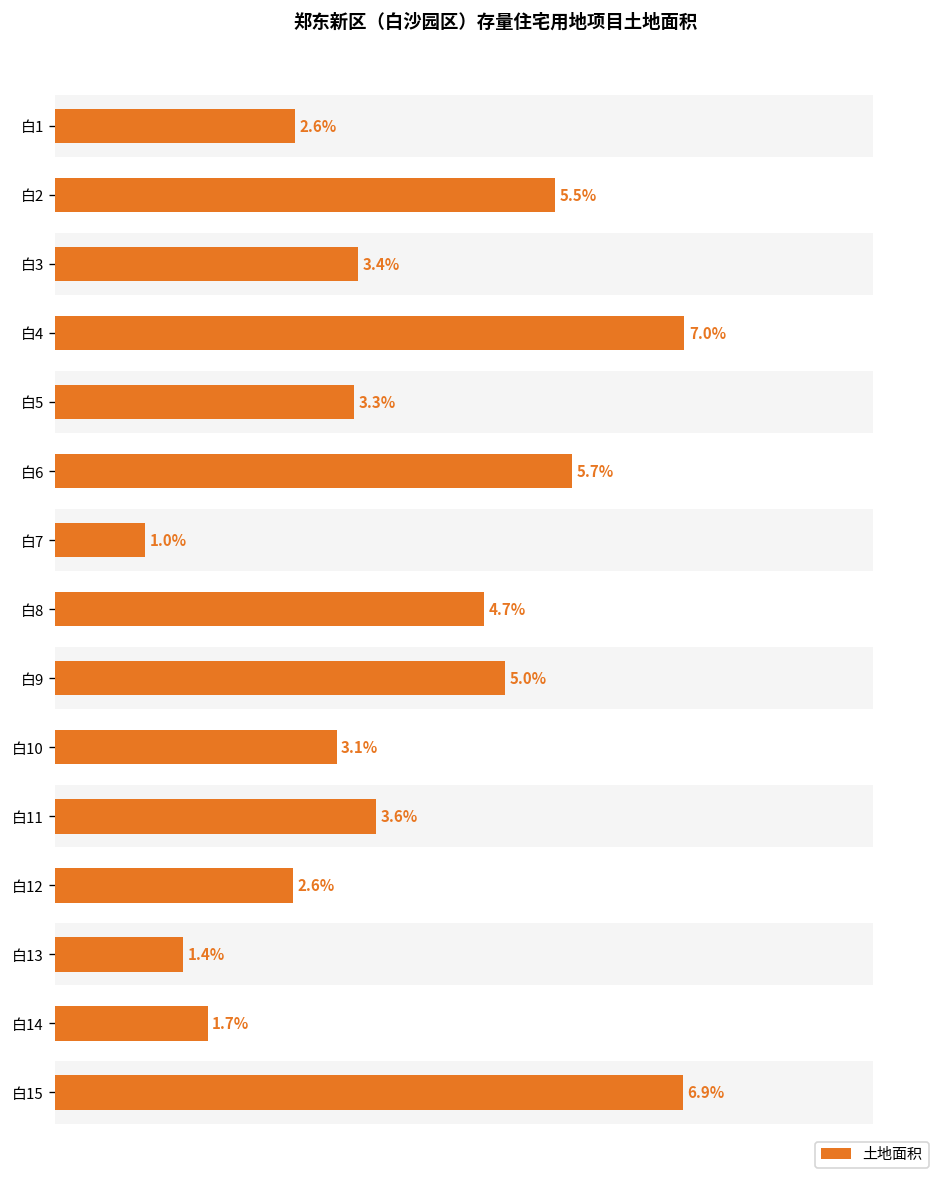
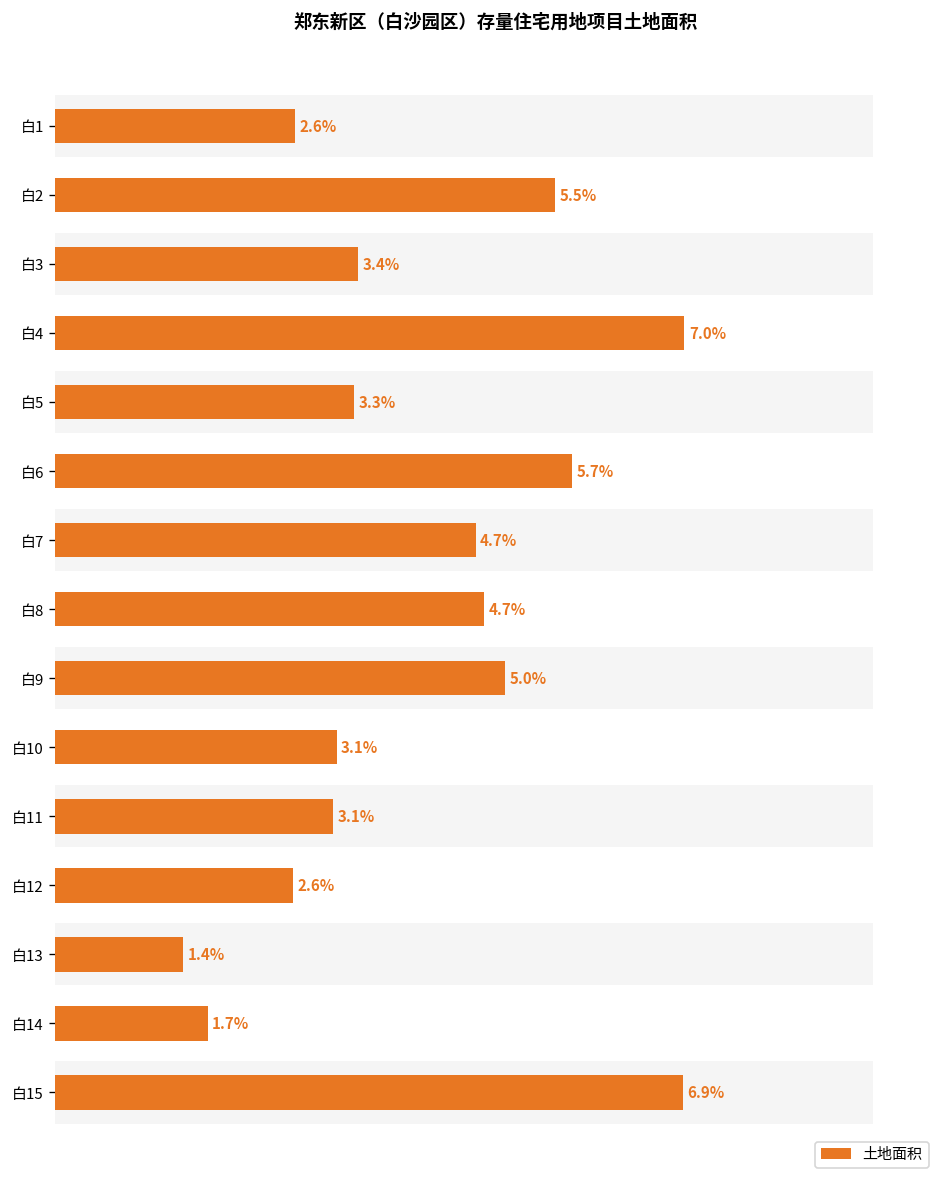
  {
    "土地面积": {
-     "白7": "1.0%",
-     "白11": "3.6%"
+     "白7": "4.7%",
+     "白11": "3.1%"
    }
  }
